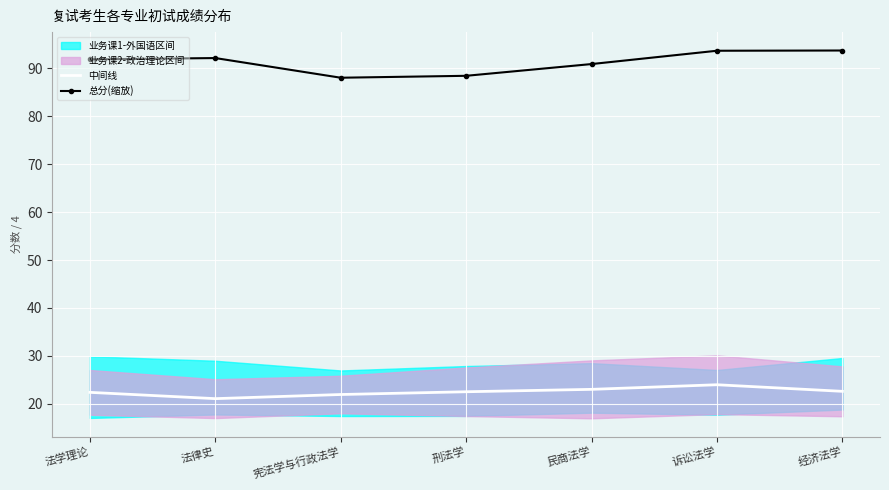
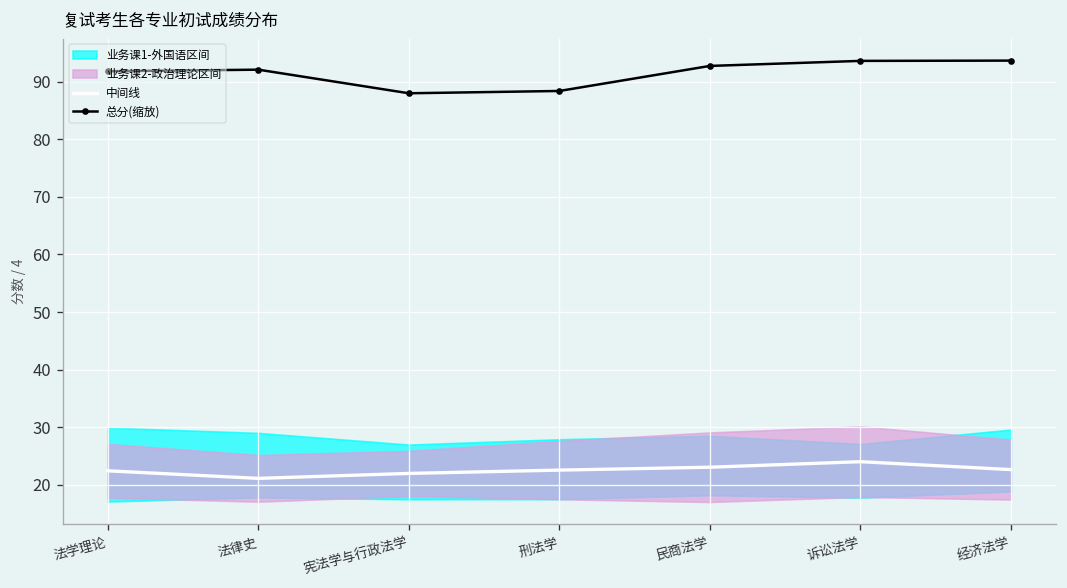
  {
    "中间线": {
      "法学理论": 22,
      "法律史": 21,
      "宪法学与行政法学": 22,
      "刑法学": 23,
      "民商法学": 23,
      "诉讼法学": 24,
      "经济法学": 23
    },
    "总分(缩放)": {
      "法律史": 92,
      "宪法学与行政法学": 88,
      "刑法学": 88,
-     "民商法学": 91,
+     "民商法学": 93,
      "诉讼法学": 94,
      "经济法学": 94
    }
  }
